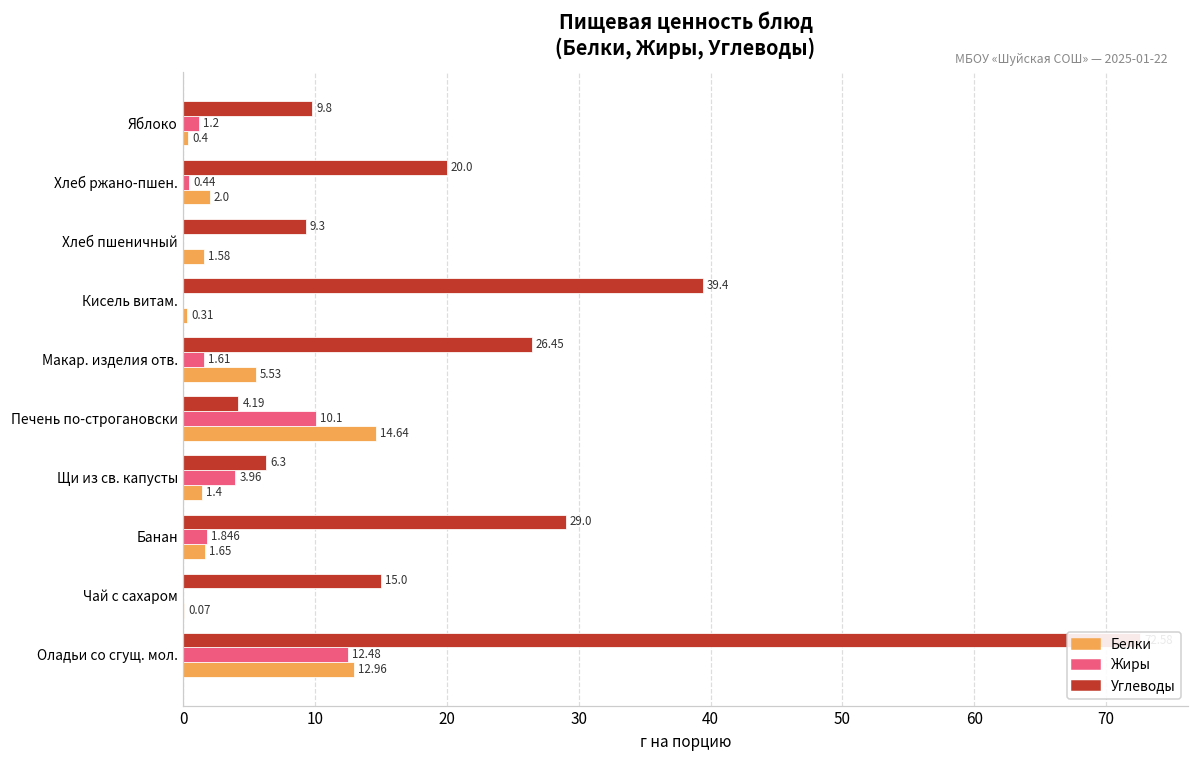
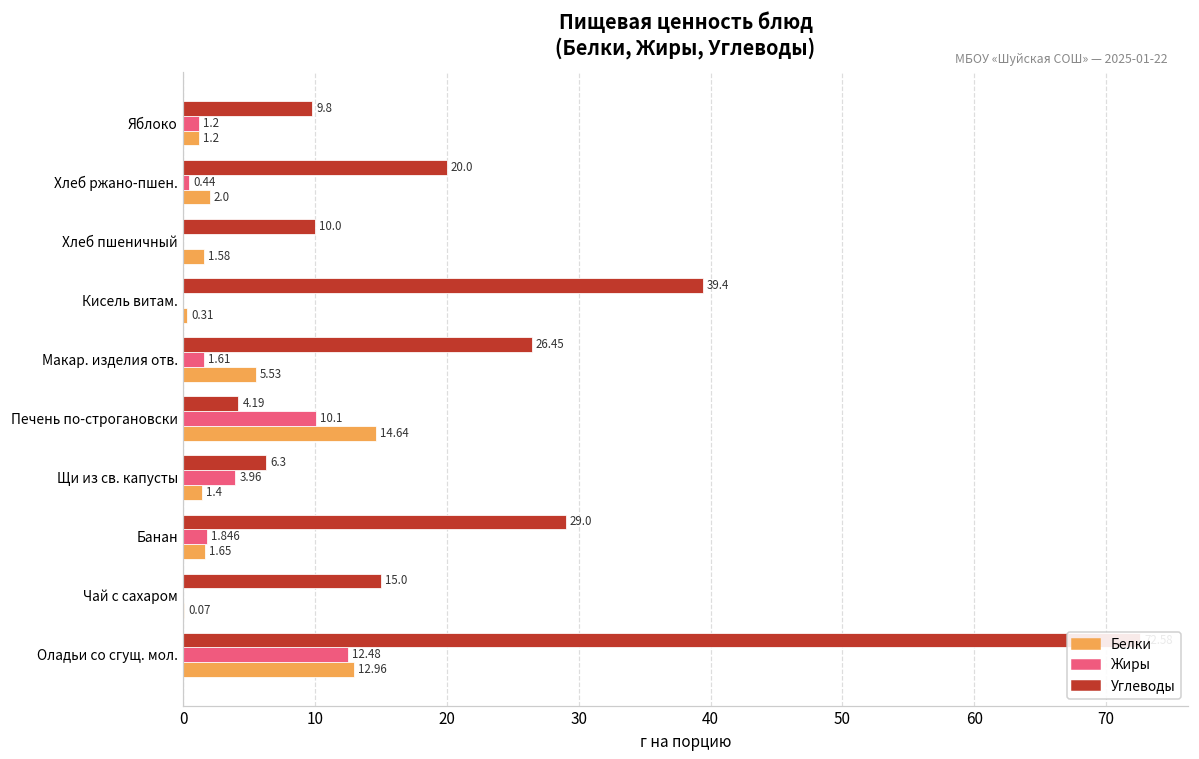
  {
    "Белки": {
-     "Яблоко": 0.4,
+     "Яблоко": 1.2,
      "Хлеб ржано-пшен.": 2.0,
      "Хлеб пшеничный": 1.58,
      "Кисель витам.": 0.31,
      "Макар. изделия отв.": 5.53,
      "Печень по-строгановски": 14.64,
      "Щи из св. капусты": 1.4,
      "Банан": 1.65,
      "Чай с сахаром": 0.07,
      "Оладьи со сгущ. мол.": 12.96
    },
    "Жиры": {
      "Яблоко": 1.2,
      "Хлеб ржано-пшен.": 0.44,
      "Макар. изделия отв.": 1.61,
      "Печень по-строгановски": 10.1,
      "Щи из св. капусты": 3.96,
      "Банан": 1.846,
      "Оладьи со сгущ. мол.": 12.48
    },
    "Углеводы": {
      "Яблоко": 9.8,
      "Хлеб ржано-пшен.": 20.0,
-     "Хлеб пшеничный": 9.3,
+     "Хлеб пшеничный": 10.0,
      "Кисель витам.": 39.4,
      "Макар. изделия отв.": 26.45,
      "Печень по-строгановски": 4.19,
      "Щи из св. капусты": 6.3,
      "Банан": 29.0,
      "Чай с сахаром": 15.0
    }
  }
